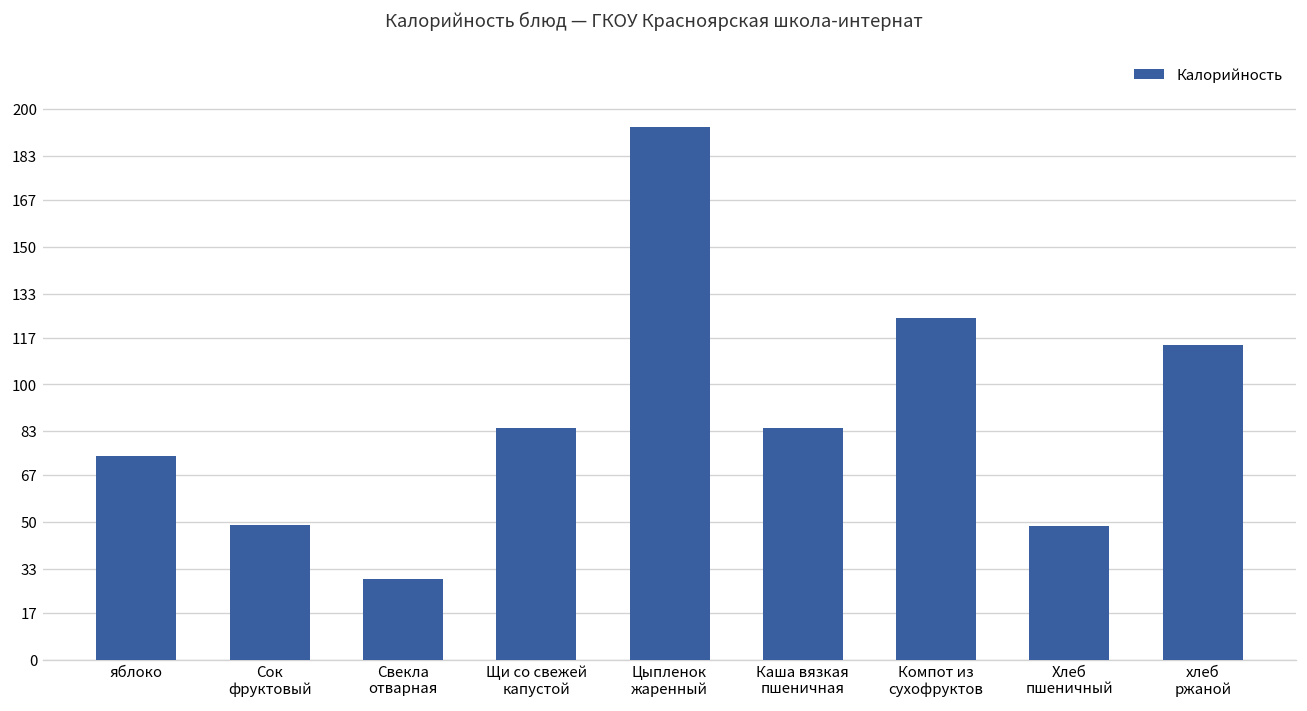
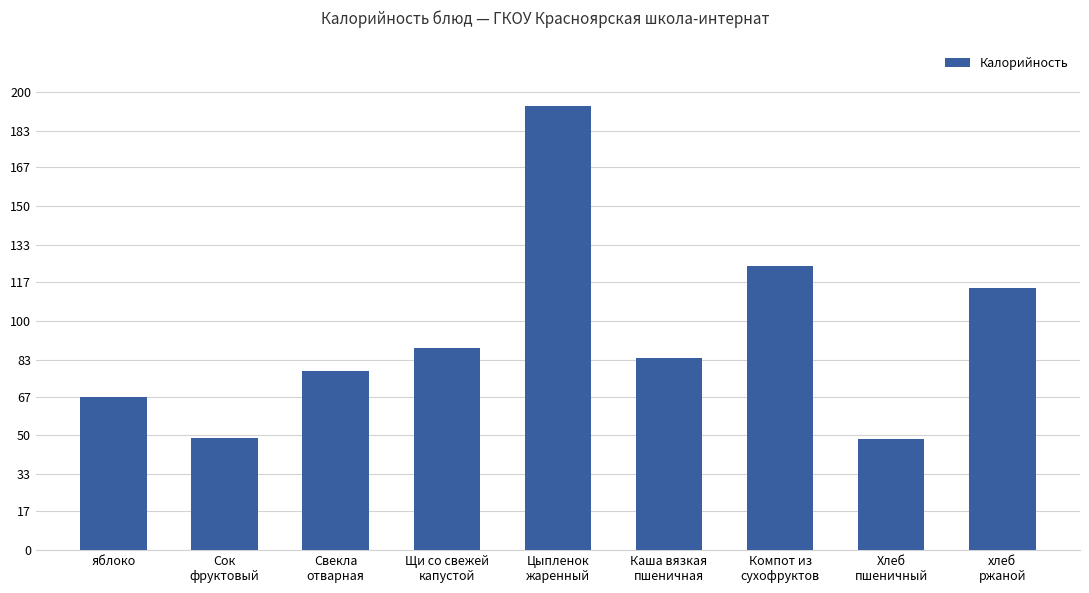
  {
-   "яблоко": 74,
+   "яблоко": 67,
    "Сок фруктовый": 49,
-   "Свекла отварная": 29,
-   "Щи со свежей капустой": 84,
+   "Свекла отварная": 78,
+   "Щи со свежей капустой": 88,
    "Цыпленок жаренный": 194,
    "Каша вязкая пшеничная": 84,
    "Компот из сухофруктов": 124,
    "Хлеб пшеничный": 48,
    "хлеб ржаной": 115
  }
